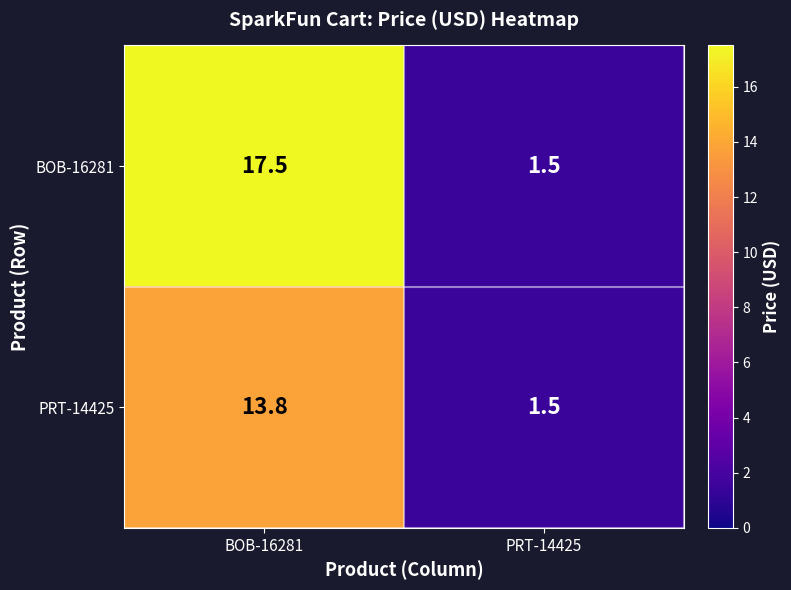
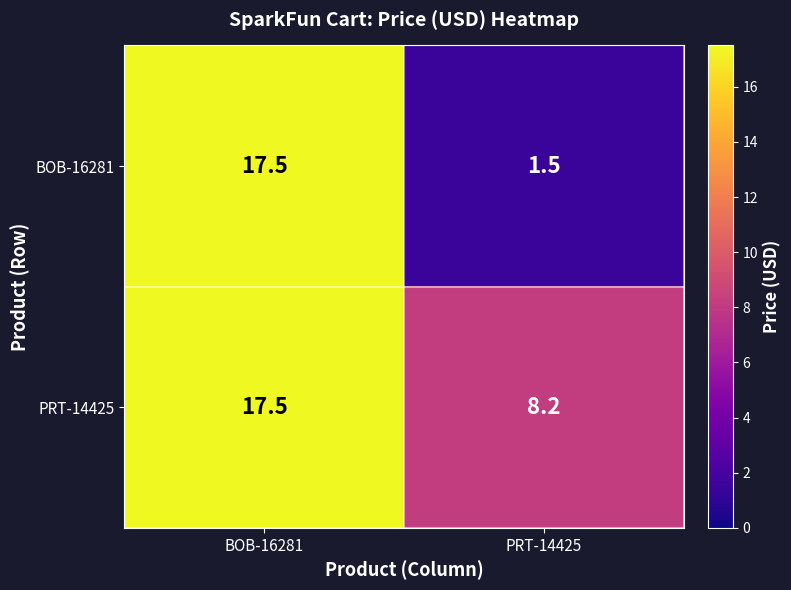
  {
    "BOB-16281": {
      "BOB-16281": 17.5,
      "PRT-14425": 1.5
    },
    "PRT-14425": {
-     "BOB-16281": 13.8,
-     "PRT-14425": 1.5
+     "BOB-16281": 17.5,
+     "PRT-14425": 8.2
    }
  }
